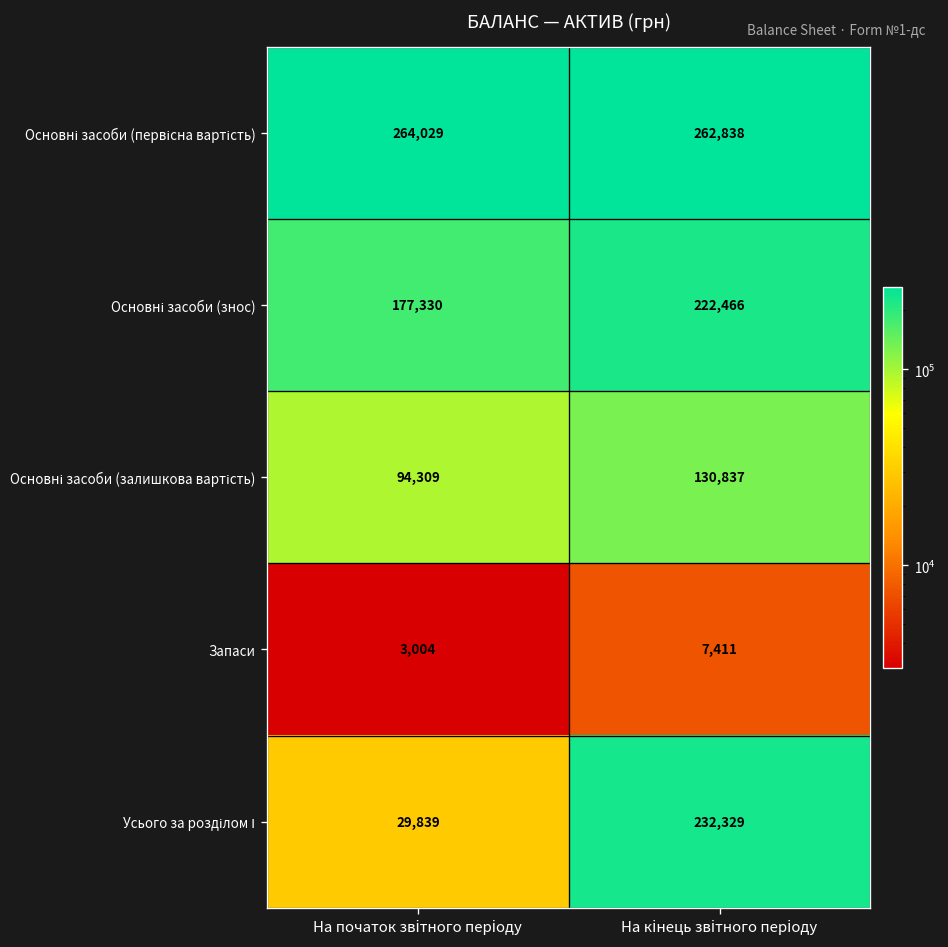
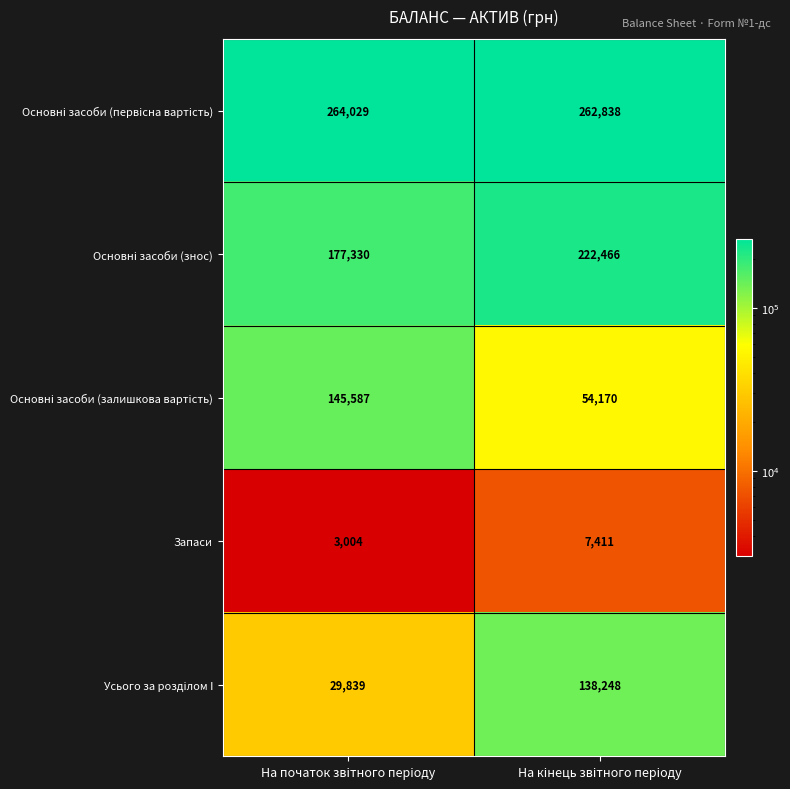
  {
    "Основні засоби (первісна вартість)": {
      "На початок звітного періоду": "264,029",
      "На кінець звітного періоду": "262,838"
    },
    "Основні засоби (знос)": {
      "На початок звітного періоду": "177,330",
      "На кінець звітного періоду": "222,466"
    },
    "Основні засоби (залишкова вартість)": {
-     "На початок звітного періоду": "94,309",
-     "На кінець звітного періоду": "130,837"
+     "На початок звітного періоду": "145,587",
+     "На кінець звітного періоду": "54,170"
    },
    "Запаси": {
      "На початок звітного періоду": "3,004",
      "На кінець звітного періоду": "7,411"
    },
    "Усього за розділом І": {
      "На початок звітного періоду": "29,839",
-     "На кінець звітного періоду": "232,329"
+     "На кінець звітного періоду": "138,248"
    }
  }
